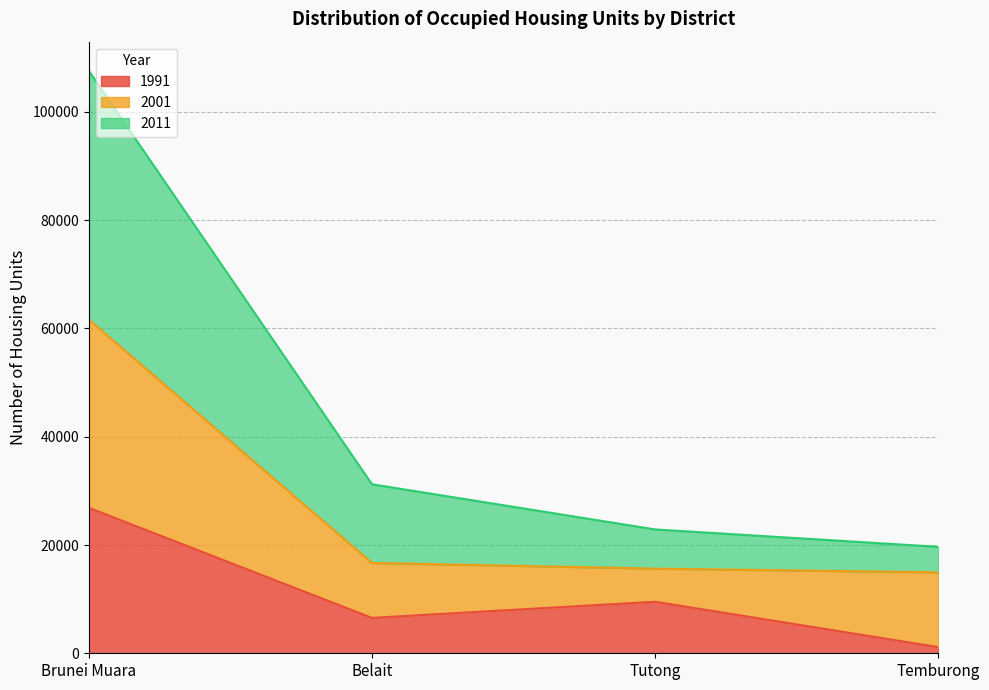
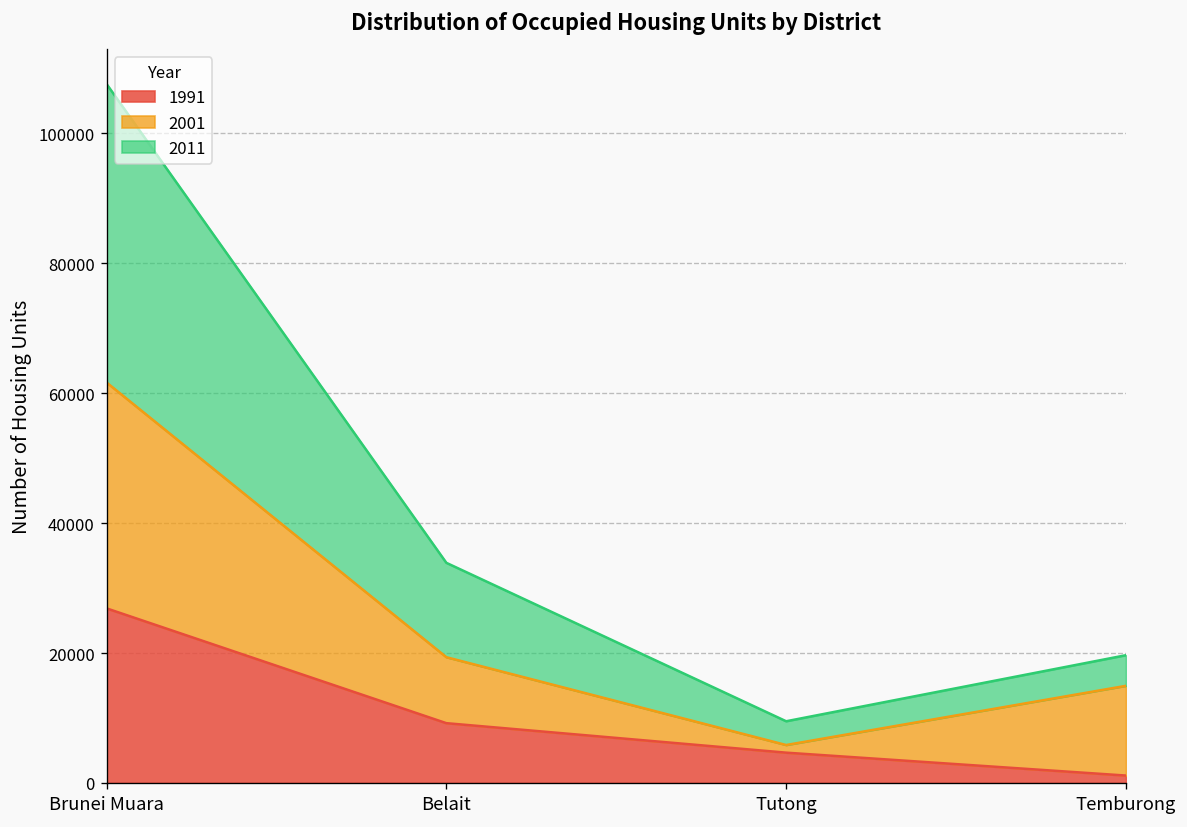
  {
    "1991": {
      "Brunei Muara": 27000,
-     "Belait": 7000,
-     "Tutong": 10000,
+     "Belait": 9000,
+     "Tutong": 5000,
      "Temburong": 1000
    },
    "2001": {
      "Brunei Muara": 35000,
      "Belait": 10000,
-     "Tutong": 6000,
+     "Tutong": 1000,
      "Temburong": 14000
    },
    "2011": {
      "Brunei Muara": 46000,
      "Belait": 15000,
-     "Tutong": 7000,
+     "Tutong": 4000,
      "Temburong": 5000
    }
  }
